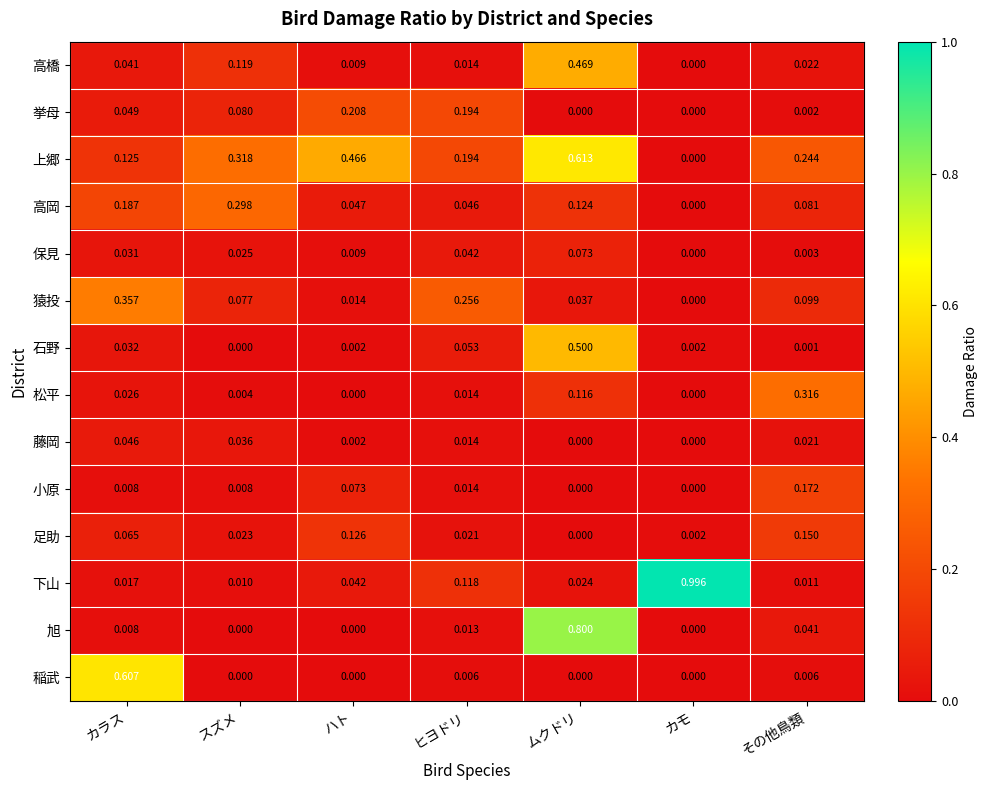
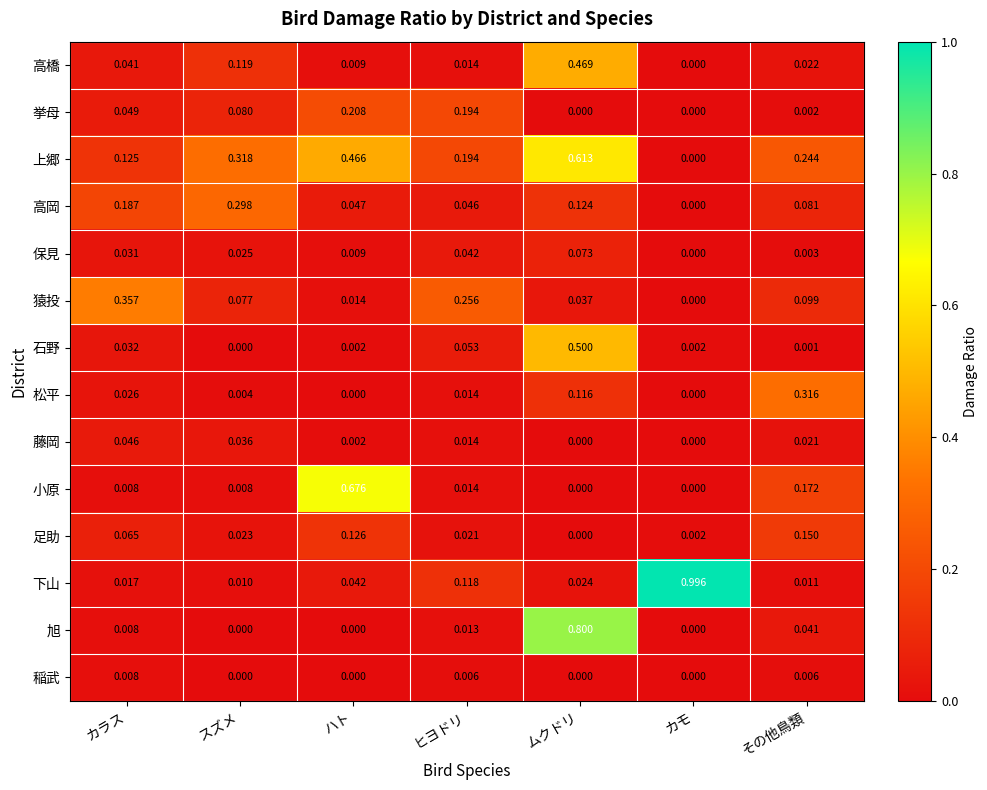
  {
    "高橋": {
      "カラス": 0.041,
      "スズメ": 0.119,
      "ハト": 0.009,
      "ヒヨドリ": 0.014,
      "ムクドリ": 0.469,
      "カモ": 0.000,
      "その他鳥類": 0.022
    },
    "挙母": {
      "カラス": 0.049,
      "スズメ": 0.080,
      "ハト": 0.208,
      "ヒヨドリ": 0.194,
      "ムクドリ": 0.000,
      "カモ": 0.000,
      "その他鳥類": 0.002
    },
    "上郷": {
      "カラス": 0.125,
      "スズメ": 0.318,
      "ハト": 0.466,
      "ヒヨドリ": 0.194,
      "ムクドリ": 0.613,
      "カモ": 0.000,
      "その他鳥類": 0.244
    },
    "高岡": {
      "カラス": 0.187,
      "スズメ": 0.298,
      "ハト": 0.047,
      "ヒヨドリ": 0.046,
      "ムクドリ": 0.124,
      "カモ": 0.000,
      "その他鳥類": 0.081
    },
    "保見": {
      "カラス": 0.031,
      "スズメ": 0.025,
      "ハト": 0.009,
      "ヒヨドリ": 0.042,
      "ムクドリ": 0.073,
      "カモ": 0.000,
      "その他鳥類": 0.003
    },
    "猿投": {
      "カラス": 0.357,
      "スズメ": 0.077,
      "ハト": 0.014,
      "ヒヨドリ": 0.256,
      "ムクドリ": 0.037,
      "カモ": 0.000,
      "その他鳥類": 0.099
    },
    "石野": {
      "カラス": 0.032,
      "スズメ": 0.000,
      "ハト": 0.002,
      "ヒヨドリ": 0.053,
      "ムクドリ": 0.500,
      "カモ": 0.002,
      "その他鳥類": 0.001
    },
    "松平": {
      "カラス": 0.026,
      "スズメ": 0.004,
      "ハト": 0.000,
      "ヒヨドリ": 0.014,
      "ムクドリ": 0.116,
      "カモ": 0.000,
      "その他鳥類": 0.316
    },
    "藤岡": {
      "カラス": 0.046,
      "スズメ": 0.036,
      "ハト": 0.002,
      "ヒヨドリ": 0.014,
      "ムクドリ": 0.000,
      "カモ": 0.000,
      "その他鳥類": 0.021
    },
    "小原": {
      "カラス": 0.008,
      "スズメ": 0.008,
-     "ハト": 0.073,
+     "ハト": 0.676,
      "ヒヨドリ": 0.014,
      "ムクドリ": 0.000,
      "カモ": 0.000,
      "その他鳥類": 0.172
    },
    "足助": {
      "カラス": 0.065,
      "スズメ": 0.023,
      "ハト": 0.126,
      "ヒヨドリ": 0.021,
      "ムクドリ": 0.000,
      "カモ": 0.002,
      "その他鳥類": 0.150
    },
    "下山": {
      "カラス": 0.017,
      "スズメ": 0.010,
      "ハト": 0.042,
      "ヒヨドリ": 0.118,
      "ムクドリ": 0.024,
      "カモ": 0.996,
      "その他鳥類": 0.011
    },
    "旭": {
      "カラス": 0.008,
      "スズメ": 0.000,
      "ハト": 0.000,
      "ヒヨドリ": 0.013,
      "ムクドリ": 0.800,
      "カモ": 0.000,
      "その他鳥類": 0.041
    },
    "稲武": {
-     "カラス": 0.607,
+     "カラス": 0.008,
      "スズメ": 0.000,
      "ハト": 0.000,
      "ヒヨドリ": 0.006,
      "ムクドリ": 0.000,
      "カモ": 0.000,
      "その他鳥類": 0.006
    }
  }
